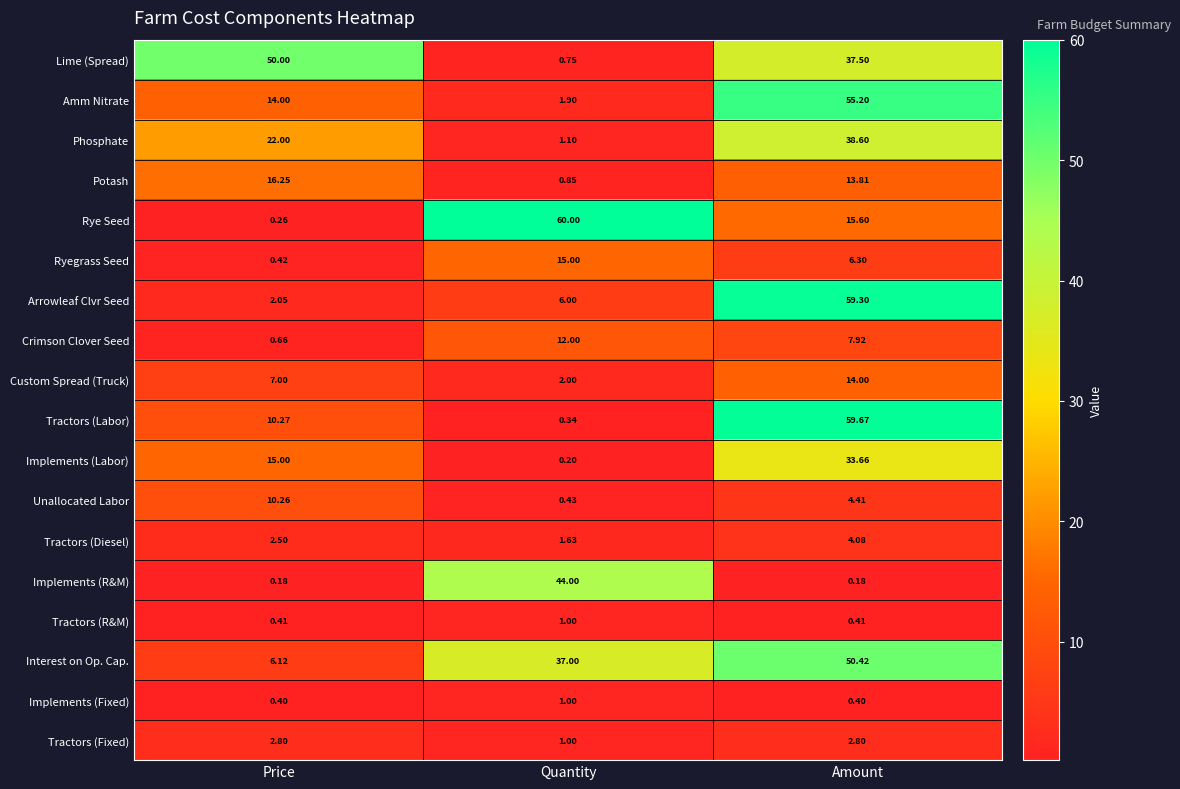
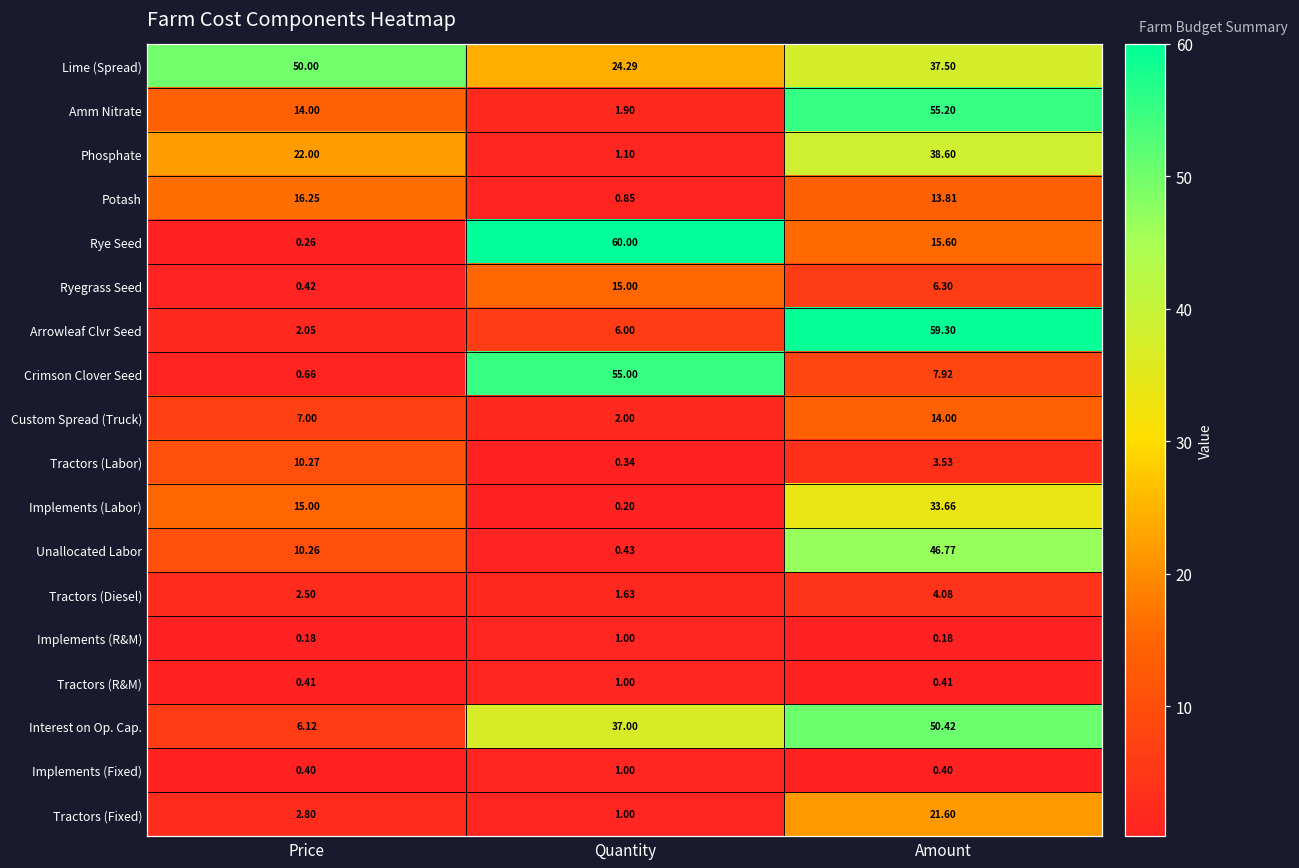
  {
    "Lime (Spread)": {
      "Price": 50.00,
-     "Quantity": 0.75,
+     "Quantity": 24.29,
      "Amount": 37.50
    },
    "Amm Nitrate": {
      "Price": 14.00,
      "Quantity": 1.90,
      "Amount": 55.20
    },
    "Phosphate": {
      "Price": 22.00,
      "Quantity": 1.10,
      "Amount": 38.60
    },
    "Potash": {
      "Price": 16.25,
      "Quantity": 0.85,
      "Amount": 13.81
    },
    "Rye Seed": {
      "Price": 0.26,
      "Quantity": 60.00,
      "Amount": 15.60
    },
    "Ryegrass Seed": {
      "Price": 0.42,
      "Quantity": 15.00,
      "Amount": 6.30
    },
    "Arrowleaf Clvr Seed": {
      "Price": 2.05,
      "Quantity": 6.00,
      "Amount": 59.30
    },
    "Crimson Clover Seed": {
      "Price": 0.66,
-     "Quantity": 12.00,
+     "Quantity": 55.00,
      "Amount": 7.92
    },
    "Custom Spread (Truck)": {
      "Price": 7.00,
      "Quantity": 2.00,
      "Amount": 14.00
    },
    "Tractors (Labor)": {
      "Price": 10.27,
      "Quantity": 0.34,
-     "Amount": 59.67
+     "Amount": 3.53
    },
    "Implements (Labor)": {
      "Price": 15.00,
      "Quantity": 0.20,
      "Amount": 33.66
    },
    "Unallocated Labor": {
      "Price": 10.26,
      "Quantity": 0.43,
-     "Amount": 4.41
+     "Amount": 46.77
    },
    "Tractors (Diesel)": {
      "Price": 2.50,
      "Quantity": 1.63,
      "Amount": 4.08
    },
    "Implements (R&M)": {
      "Price": 0.18,
-     "Quantity": 44.00,
+     "Quantity": 1.00,
      "Amount": 0.18
    },
    "Tractors (R&M)": {
      "Price": 0.41,
      "Quantity": 1.00,
      "Amount": 0.41
    },
    "Interest on Op. Cap.": {
      "Price": 6.12,
      "Quantity": 37.00,
      "Amount": 50.42
    },
    "Implements (Fixed)": {
      "Price": 0.40,
      "Quantity": 1.00,
      "Amount": 0.40
    },
    "Tractors (Fixed)": {
      "Price": 2.80,
      "Quantity": 1.00,
-     "Amount": 2.80
+     "Amount": 21.60
    }
  }
